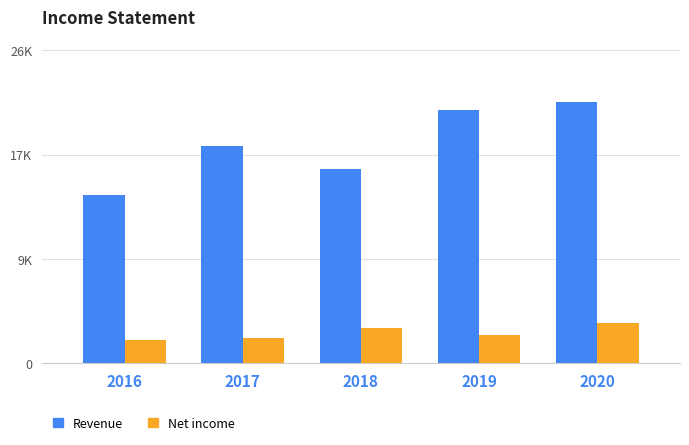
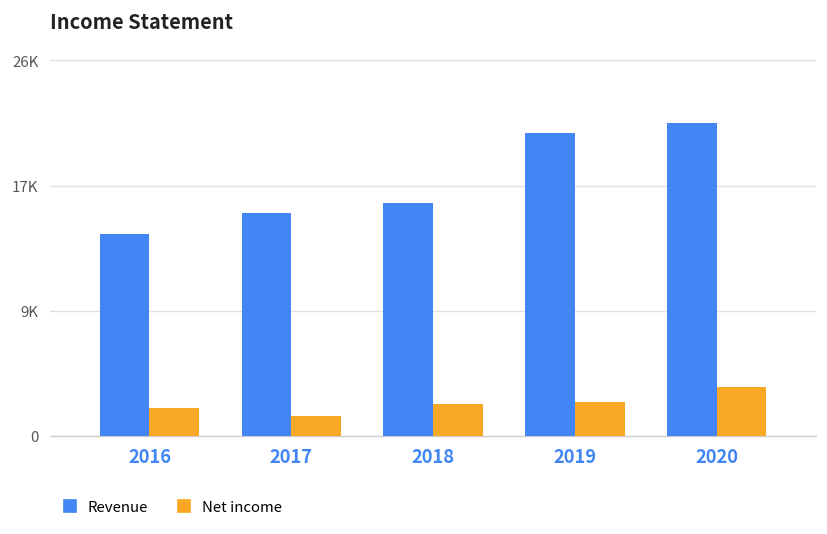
  {
    "Revenue": {
      "2016": 14000,
-     "2017": 18000,
+     "2017": 15400,
      "2018": 16100,
      "2019": 21000,
      "2020": 21700
    },
    "Net income": {
      "2016": 2000,
-     "2017": 2100,
-     "2018": 3000,
+     "2017": 1400,
+     "2018": 2200,
      "2019": 2300,
      "2020": 3400
    }
  }
